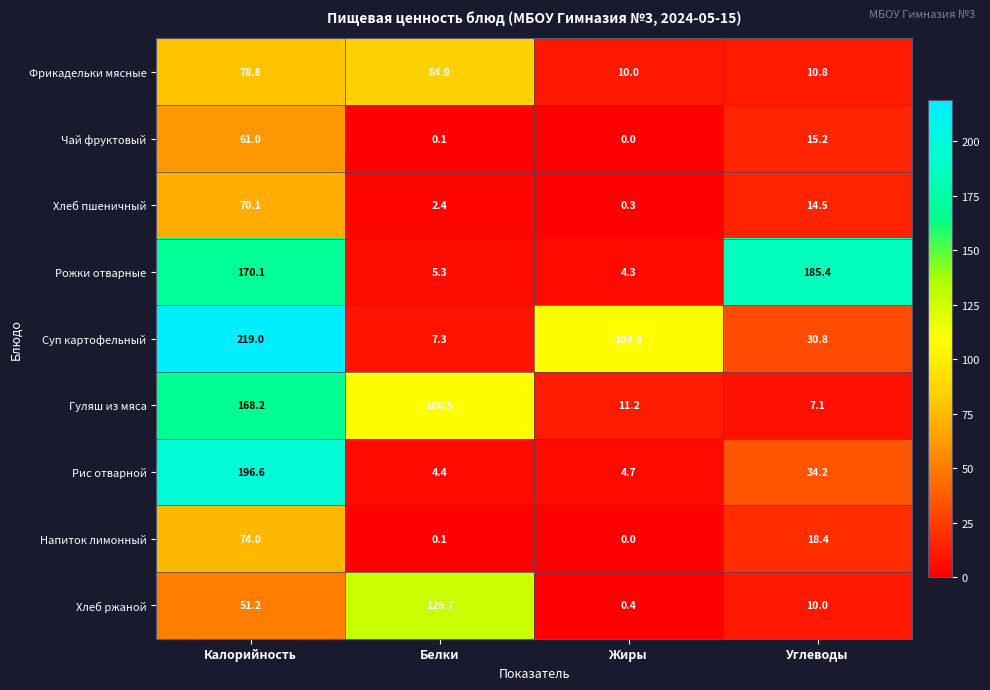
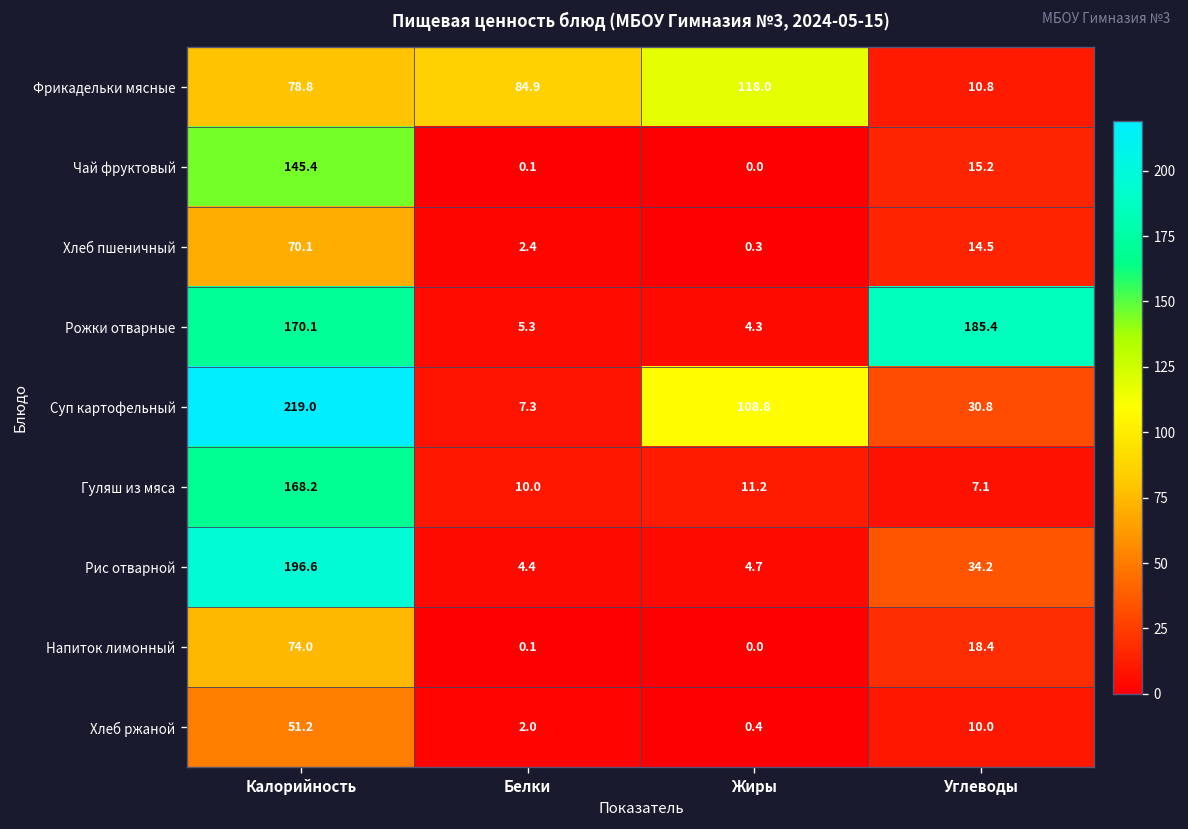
  {
    "Фрикадельки мясные": {
      "Калорийность": 78.8,
      "Белки": 84.9,
-     "Жиры": 10.0,
+     "Жиры": 118.0,
      "Углеводы": 10.8
    },
    "Чай фруктовый": {
-     "Калорийность": 61.0,
+     "Калорийность": 145.4,
      "Белки": 0.1,
      "Жиры": 0.0,
      "Углеводы": 15.2
    },
    "Хлеб пшеничный": {
      "Калорийность": 70.1,
      "Белки": 2.4,
      "Жиры": 0.3,
      "Углеводы": 14.5
    },
    "Рожки отварные": {
      "Калорийность": 170.1,
      "Белки": 5.3,
      "Жиры": 4.3,
      "Углеводы": 185.4
    },
    "Суп картофельный": {
      "Калорийность": 219.0,
      "Белки": 7.3,
      "Жиры": 108.8,
      "Углеводы": 30.8
    },
    "Гуляш из мяса": {
      "Калорийность": 168.2,
-     "Белки": 108.5,
+     "Белки": 10.0,
      "Жиры": 11.2,
      "Углеводы": 7.1
    },
    "Рис отварной": {
      "Калорийность": 196.6,
      "Белки": 4.4,
      "Жиры": 4.7,
      "Углеводы": 34.2
    },
    "Напиток лимонный": {
      "Калорийность": 74.0,
      "Белки": 0.1,
      "Жиры": 0.0,
      "Углеводы": 18.4
    },
    "Хлеб ржаной": {
      "Калорийность": 51.2,
-     "Белки": 126.7,
+     "Белки": 2.0,
      "Жиры": 0.4,
      "Углеводы": 10.0
    }
  }
